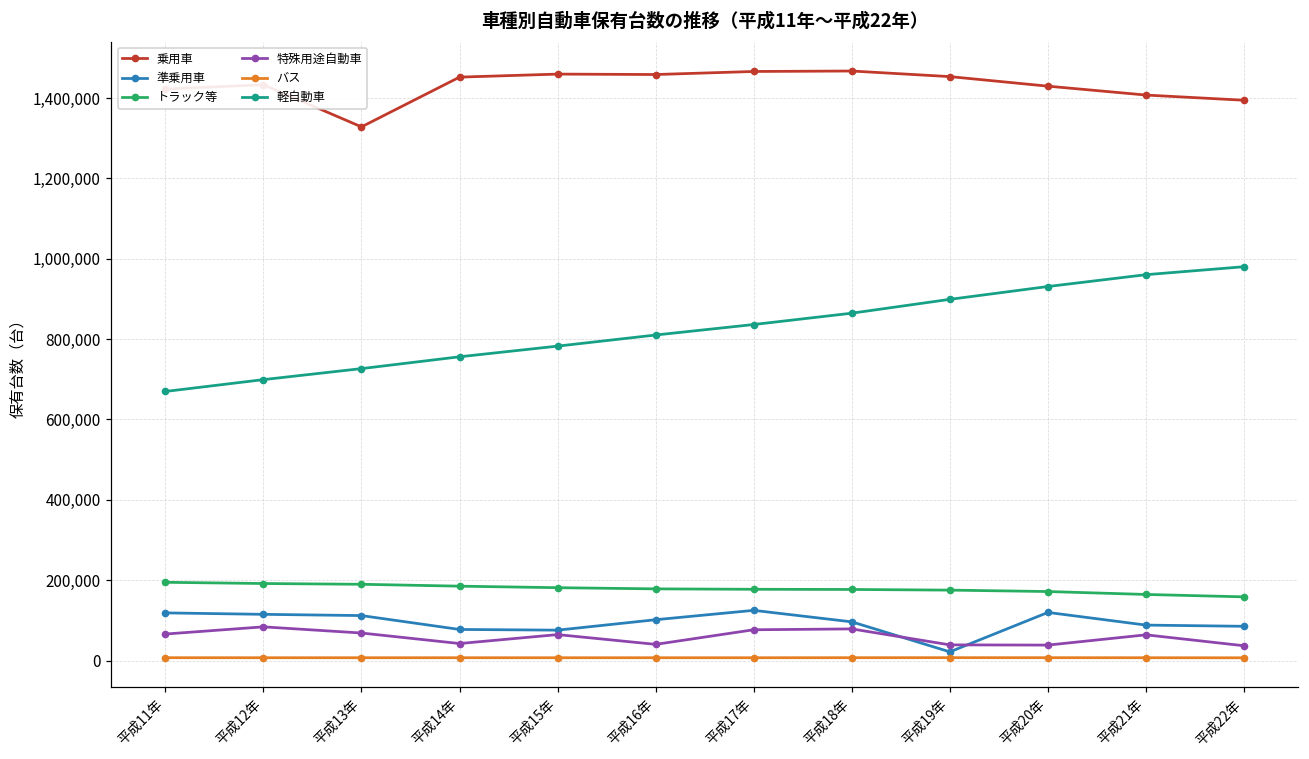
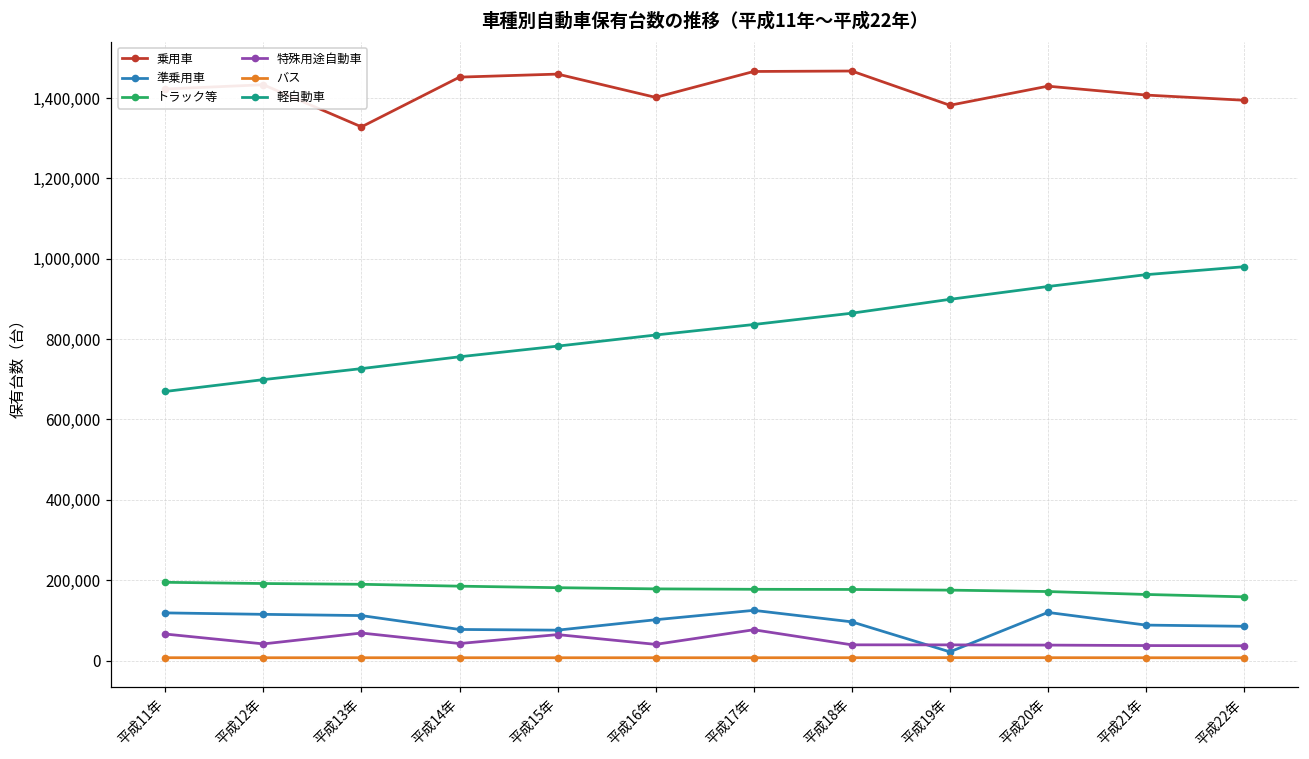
  {
    "乗用車": {
      "平成13年": "1,330,000",
      "平成14年": "1,450,000",
      "平成15年": "1,460,000",
-     "平成16年": "1,460,000",
+     "平成16年": "1,400,000",
      "平成17年": "1,470,000",
      "平成18年": "1,470,000",
-     "平成19年": "1,450,000",
+     "平成19年": "1,380,000",
      "平成20年": "1,430,000",
      "平成21年": "1,410,000",
      "平成22年": "1,390,000"
    },
    "準乗用車": {
      "平成11年": "120,000",
      "平成12年": "110,000",
      "平成13年": "110,000",
      "平成14年": "80,000",
      "平成15年": "80,000",
      "平成16年": "100,000",
      "平成17年": "120,000",
      "平成18年": "100,000",
      "平成19年": "20,000",
      "平成20年": "120,000",
      "平成21年": "90,000",
      "平成22年": "90,000"
    },
    "特殊用途自動車": {
      "平成11年": "70,000",
-     "平成12年": "80,000",
+     "平成12年": "40,000",
      "平成13年": "70,000",
      "平成14年": "40,000",
      "平成15年": "60,000",
      "平成16年": "40,000",
      "平成17年": "80,000",
-     "平成18年": "80,000",
+     "平成18年": "40,000",
      "平成19年": "40,000",
      "平成20年": "40,000",
-     "平成21年": "60,000",
+     "平成21年": "40,000",
      "平成22年": "40,000"
    },
    "バス": {
      "平成11年": "10,000",
      "平成12年": "10,000",
      "平成13年": "10,000",
      "平成14年": "10,000",
      "平成15年": "10,000",
      "平成16年": "10,000",
      "平成17年": "10,000",
      "平成18年": "10,000",
      "平成19年": "10,000",
      "平成20年": "10,000",
      "平成21年": "10,000",
      "平成22年": "10,000"
    }
  }
